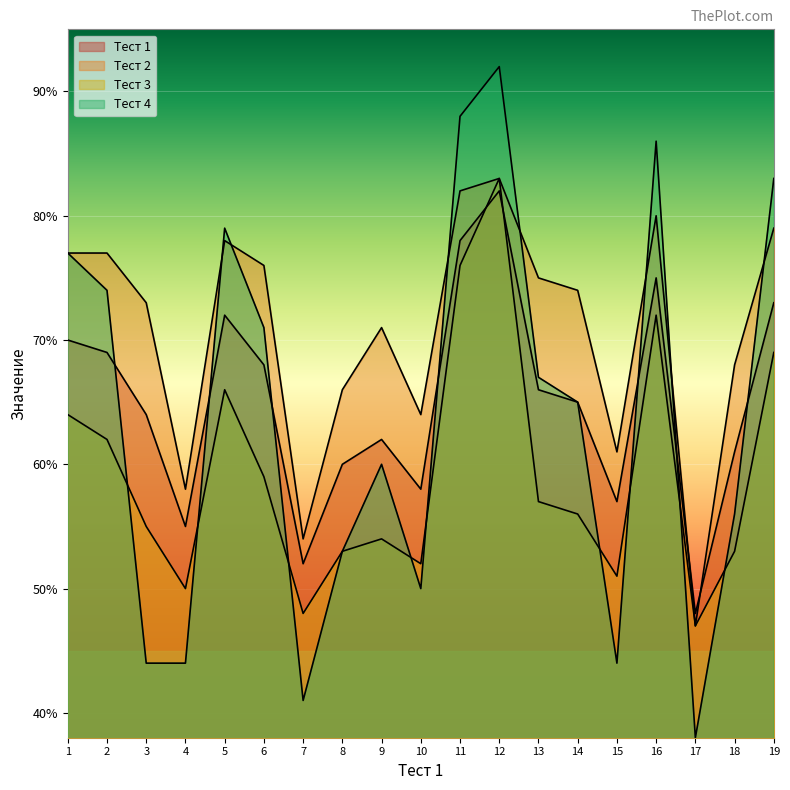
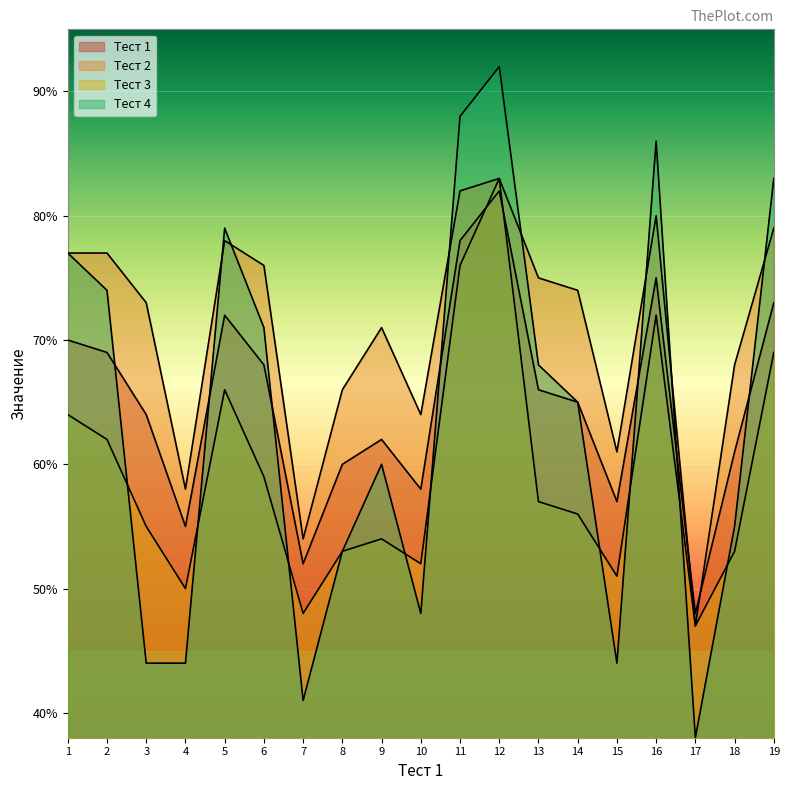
  {
    "Тест 4": {
      "2": "74%",
      "5": "79%",
      "6": "71%",
      "9": "60%",
-     "10": "50%",
+     "10": "48%",
      "11": "88%",
      "12": "92%",
-     "13": "67%",
+     "13": "68%",
      "16": "86%",
-     "18": "56%",
+     "18": "55%",
      "19": "83%"
    }
  }
